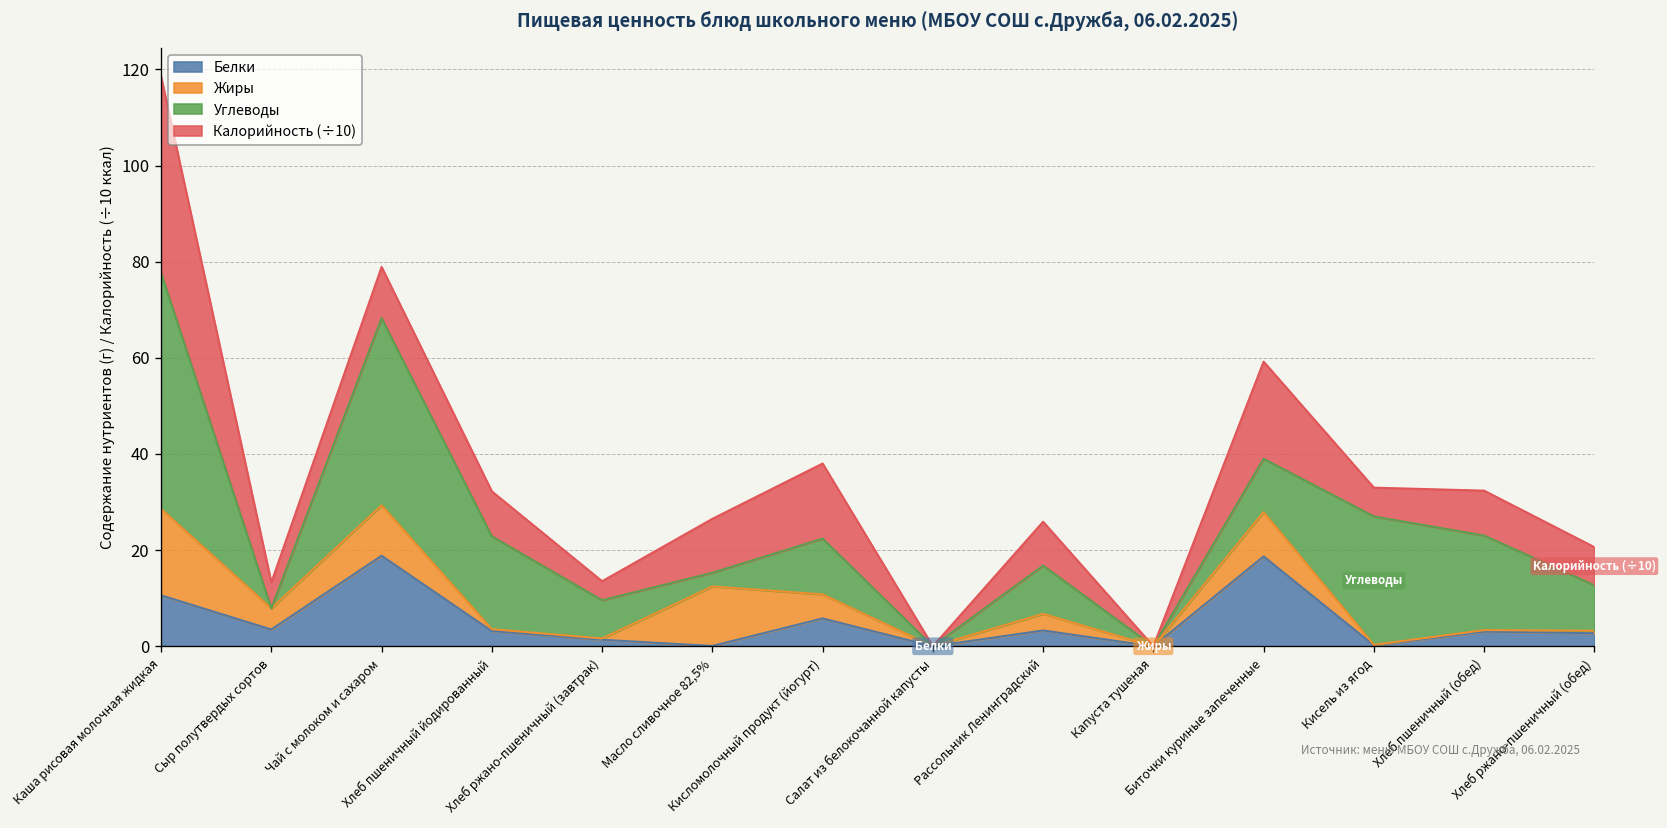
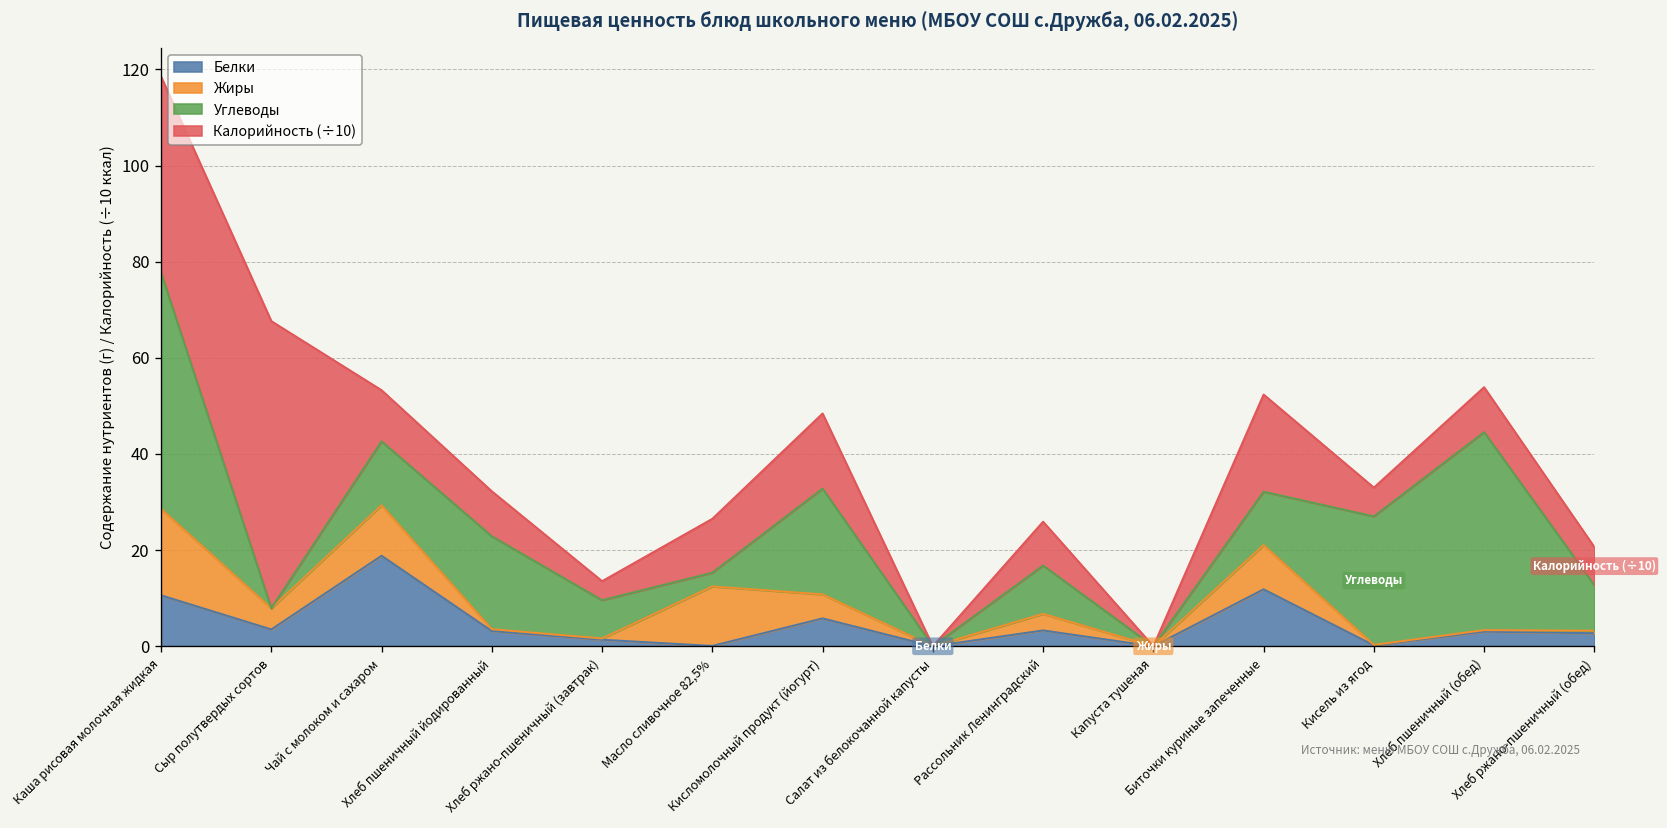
  {
    "Белки": {
      "Каша рисовая молочная жидкая": 11,
      "Сыр полутвердых сортов": 4,
      "Чай с молоком и сахаром": 19,
      "Масло сливочное 82,5%": 0,
      "Кисломолочный продукт (йогурт)": 6,
      "Рассольник Ленинградский": 3,
-     "Биточки куриные запеченные": 19
+     "Биточки куриные запеченные": 12
    },
    "Жиры": {
      "Каша рисовая молочная жидкая": 18,
      "Чай с молоком и сахаром": 10,
      "Масло сливочное 82,5%": 12,
      "Кисломолочный продукт (йогурт)": 5,
      "Рассольник Ленинградский": 3,
      "Биточки куриные запеченные": 9
    },
    "Углеводы": {
      "Каша рисовая молочная жидкая": 49,
-     "Чай с молоком и сахаром": 39,
+     "Чай с молоком и сахаром": 13,
      "Хлеб пшеничный йодированный": 19,
      "Хлеб ржано-пшеничный (завтрак)": 8,
      "Масло сливочное 82,5%": 3,
-     "Кисломолочный продукт (йогурт)": 12,
+     "Кисломолочный продукт (йогурт)": 22,
      "Рассольник Ленинградский": 10,
      "Биточки куриные запеченные": 11,
      "Кисель из ягод": 27,
-     "Хлеб пшеничный (обед)": 20
+     "Хлеб пшеничный (обед)": 41
    },
    "Калорийность (÷10)": {
      "Каша рисовая молочная жидкая": 41,
-     "Сыр полутвердых сортов": 5,
+     "Сыр полутвердых сортов": 60,
      "Чай с молоком и сахаром": 11,
      "Хлеб пшеничный йодированный": 9,
      "Хлеб ржано-пшеничный (завтрак)": 4,
      "Масло сливочное 82,5%": 11,
      "Кисломолочный продукт (йогурт)": 16,
      "Рассольник Ленинградский": 9,
      "Биточки куриные запеченные": 20,
      "Кисель из ягод": 6,
      "Хлеб пшеничный (обед)": 9
    }
  }
